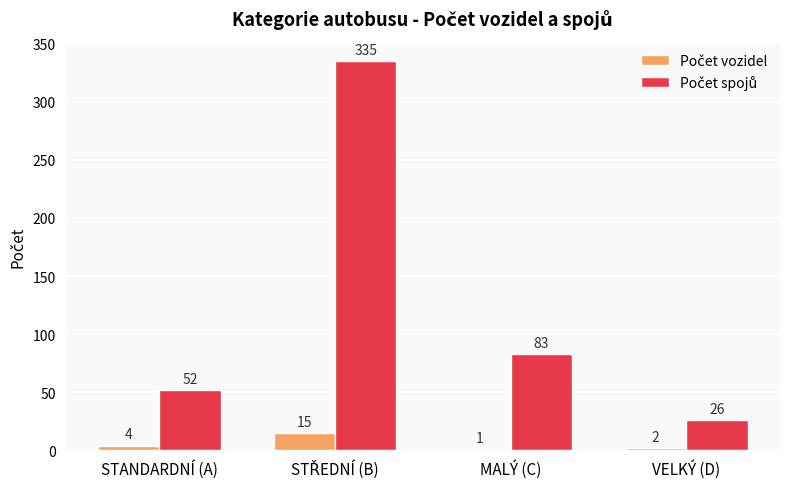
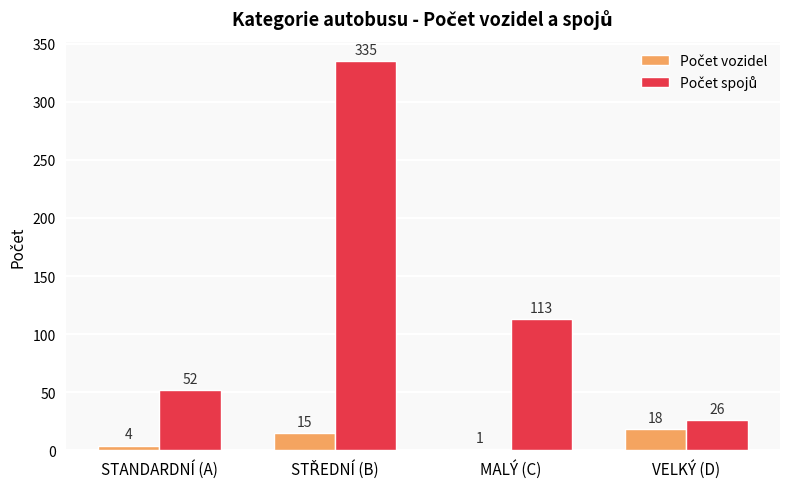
  {
    "Počet vozidel": {
      "STANDARDNÍ (A)": 4,
      "STŘEDNÍ (B)": 15,
      "MALÝ (C)": 1,
-     "VELKÝ (D)": 2
+     "VELKÝ (D)": 18
    },
    "Počet spojů": {
      "STANDARDNÍ (A)": 52,
      "STŘEDNÍ (B)": 335,
-     "MALÝ (C)": 83,
+     "MALÝ (C)": 113,
      "VELKÝ (D)": 26
    }
  }
